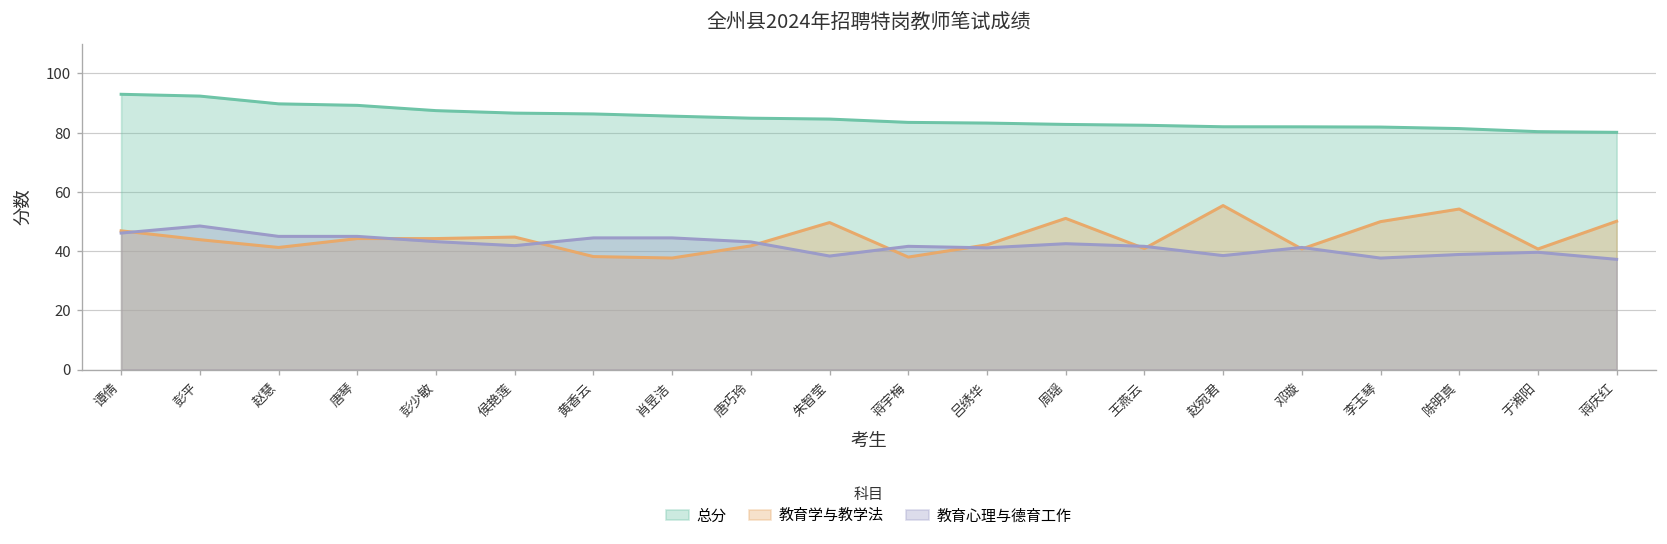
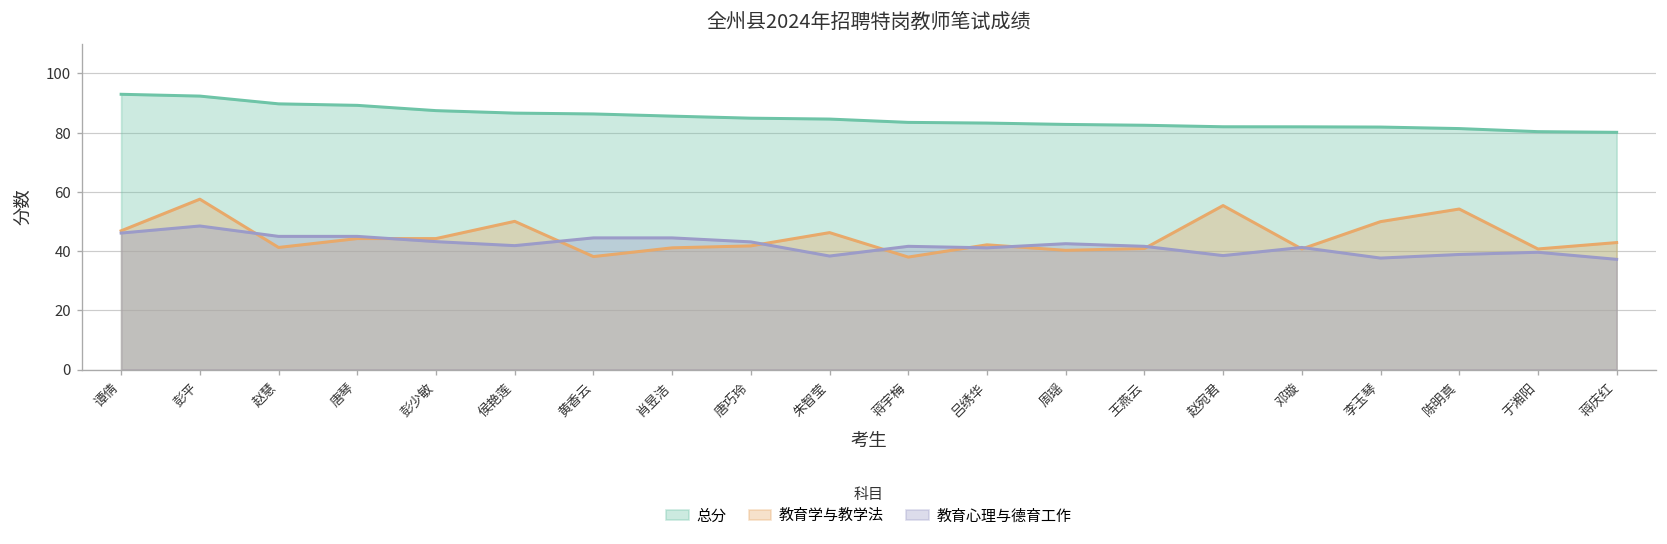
  {
    "教育学与教学法": {
-     "彭平": 44,
+     "彭平": 58,
      "赵慧": 41,
      "彭少敏": 44,
-     "侯艳莲": 45,
+     "侯艳莲": 50,
      "黄香云": 38,
-     "肖昱洁": 38,
+     "肖昱洁": 41,
      "唐巧玲": 42,
-     "朱智莹": 50,
+     "朱智莹": 46,
      "蒋宇梅": 38,
-     "周瑶": 51,
+     "周瑶": 40,
      "赵宛君": 55,
      "李玉琴": 50,
      "陈明真": 54,
      "于湘阳": 41,
-     "蒋庆红": 50
+     "蒋庆红": 43
    }
  }
